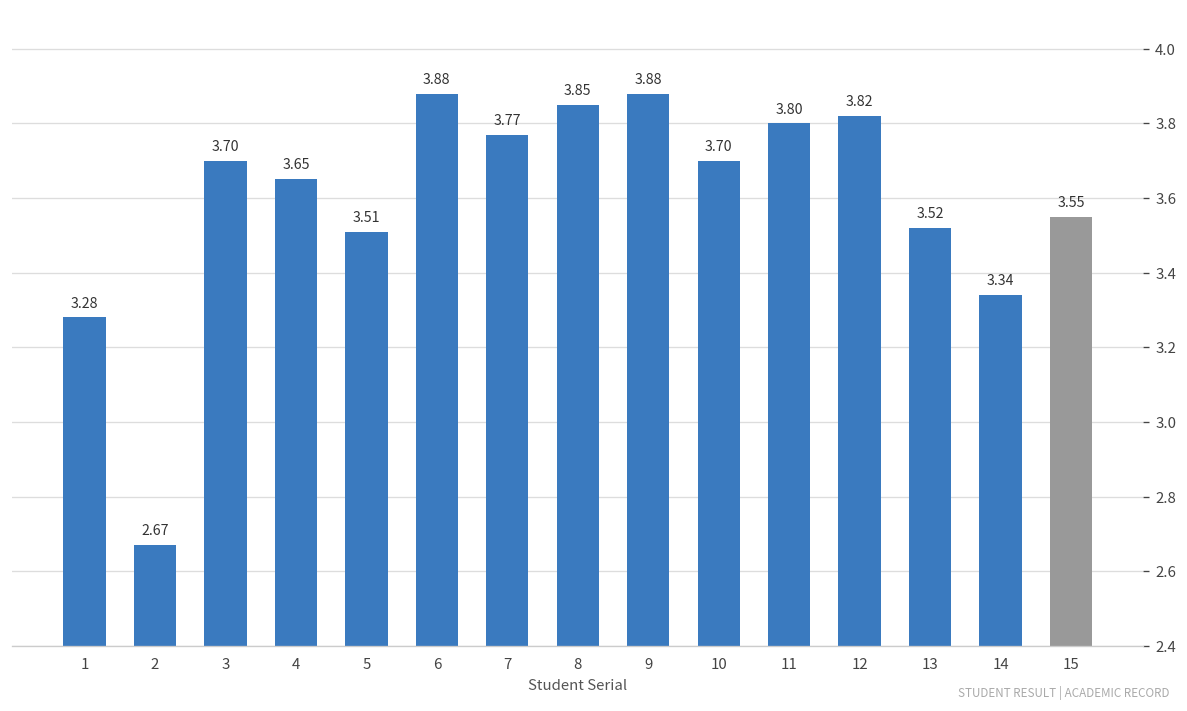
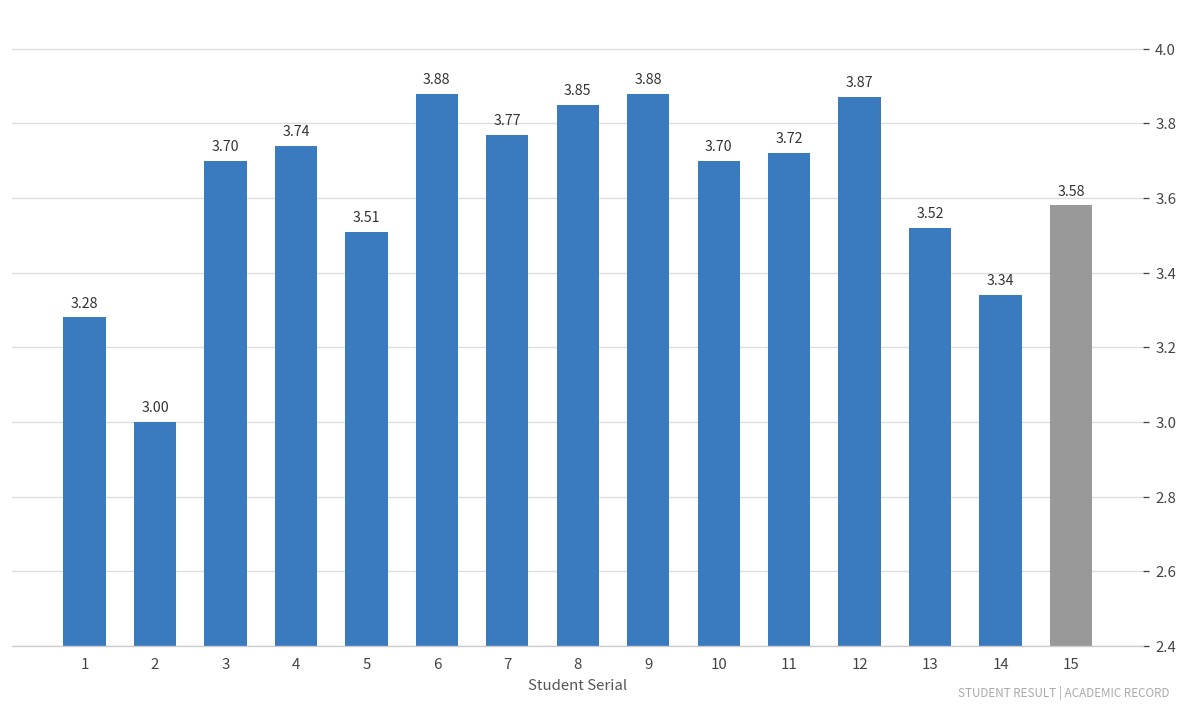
  {
    "1": 3.28,
-   "2": 2.67,
+   "2": 3.00,
    "3": 3.70,
-   "4": 3.65,
+   "4": 3.74,
    "5": 3.51,
    "6": 3.88,
    "7": 3.77,
    "8": 3.85,
    "9": 3.88,
    "10": 3.70,
-   "11": 3.80,
-   "12": 3.82,
+   "11": 3.72,
+   "12": 3.87,
    "13": 3.52,
    "14": 3.34,
-   "15": 3.55
+   "15": 3.58
  }
